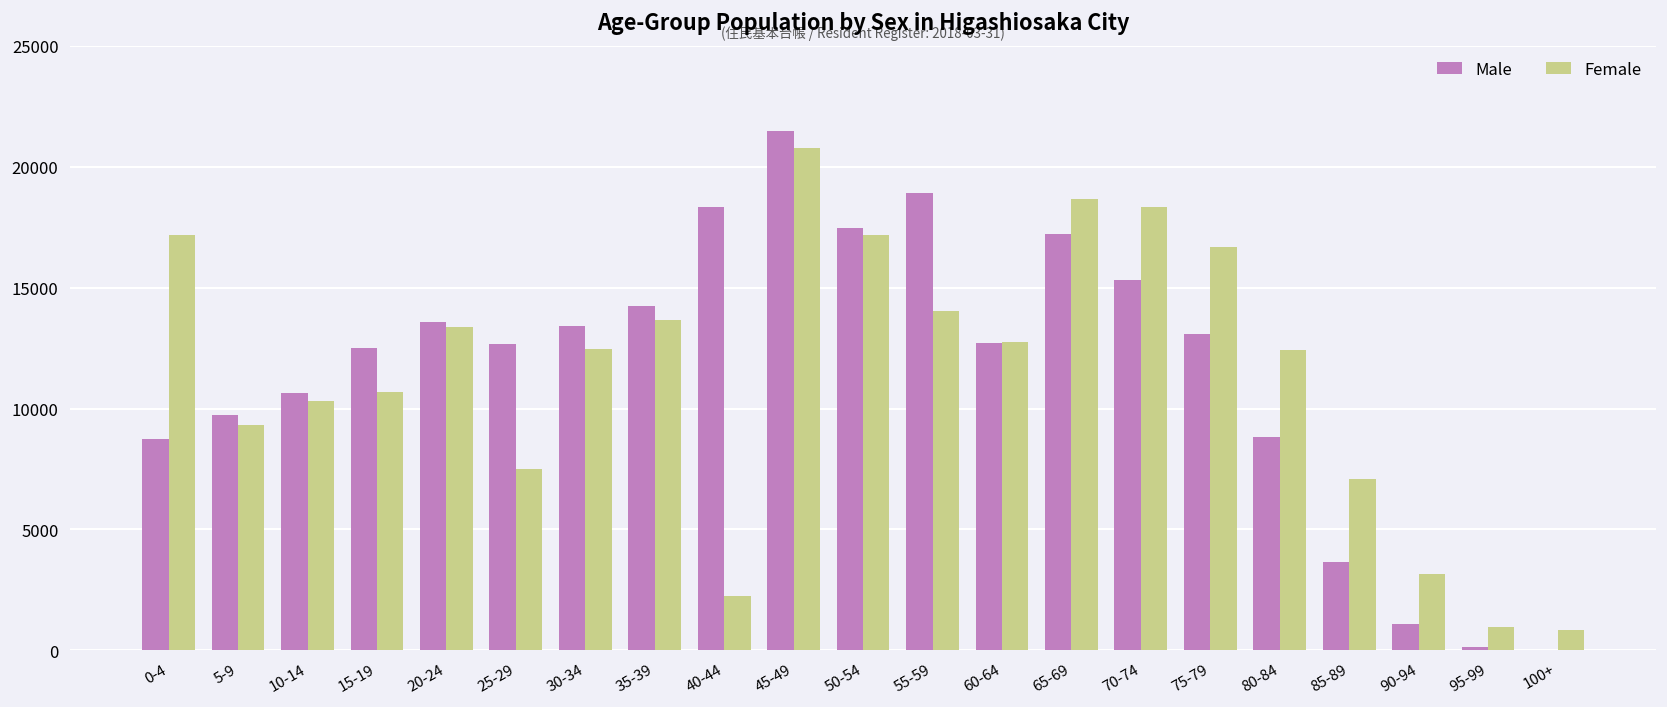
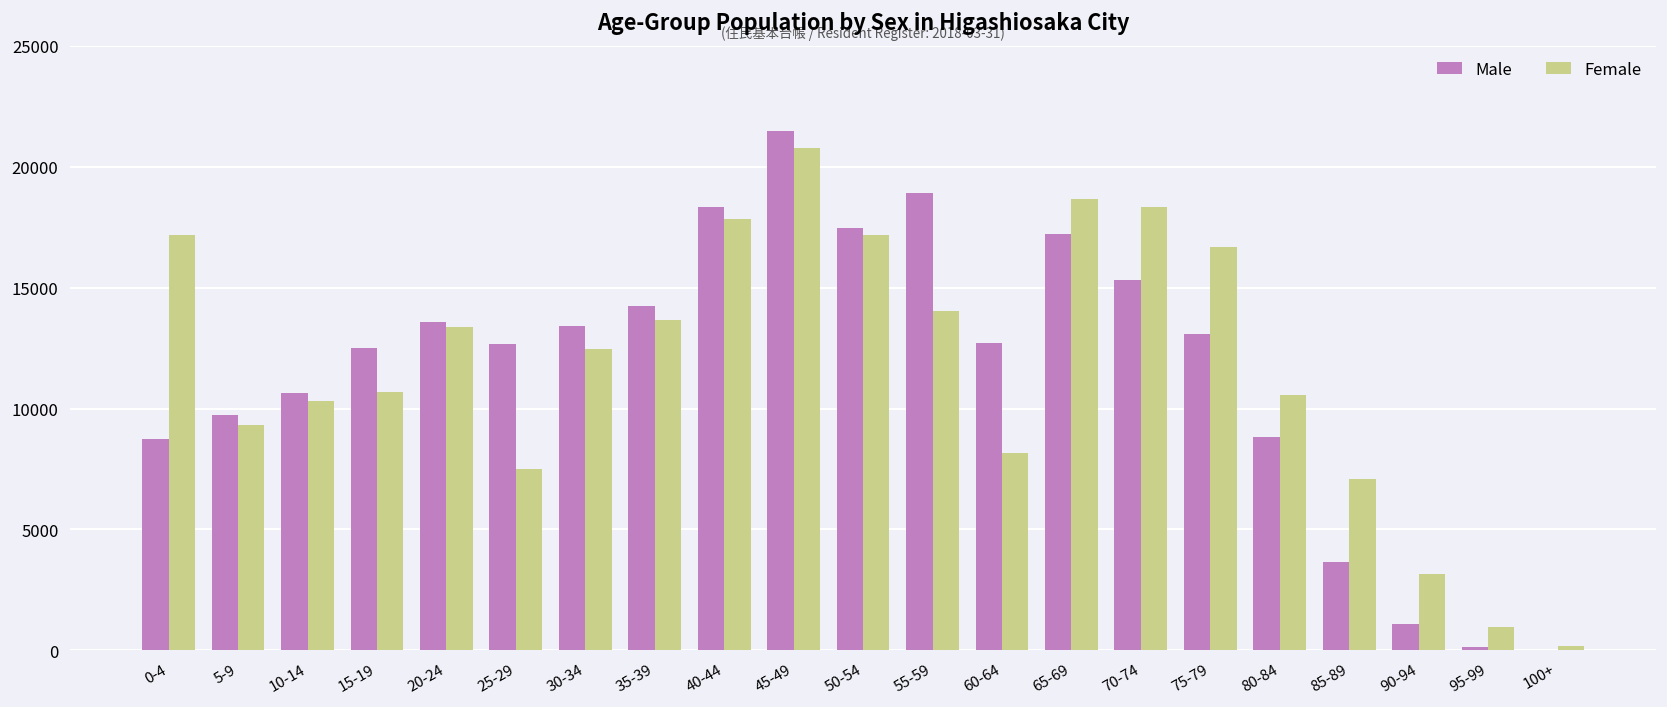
  {
    "Male": {
      "0-4": 8700,
      "5-9": 9700,
      "10-14": 10700,
      "15-19": 12500,
      "20-24": 13600,
      "25-29": 12700,
      "30-34": 13400,
      "35-39": 14200,
      "40-44": 18300,
      "45-49": 21500,
      "50-54": 17500,
      "55-59": 18900,
      "60-64": 12700,
      "65-69": 17200,
      "70-74": 15300,
      "75-79": 13100,
      "80-84": 8800,
      "85-89": 3600,
      "90-94": 1100,
      "95-99": 200
    },
    "Female": {
      "0-4": 17200,
      "5-9": 9300,
      "10-14": 10300,
      "15-19": 10700,
      "20-24": 13300,
      "25-29": 7500,
      "30-34": 12500,
      "35-39": 13600,
-     "40-44": 2200,
+     "40-44": 17800,
      "45-49": 20800,
      "50-54": 17200,
      "55-59": 14000,
-     "60-64": 12800,
+     "60-64": 8200,
      "65-69": 18700,
      "70-74": 18300,
      "75-79": 16700,
-     "80-84": 12400,
+     "80-84": 10500,
      "85-89": 7100,
      "90-94": 3200,
      "95-99": 1000,
-     "100+": 800
+     "100+": 200
    }
  }
